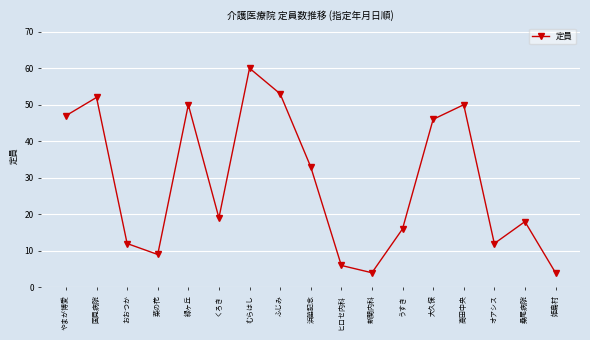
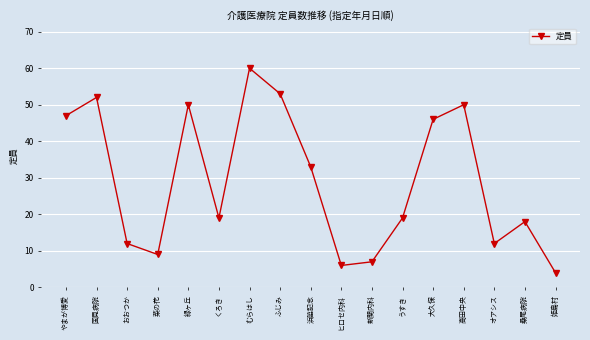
  {
    "やまが博愛": 47,
    "国見病院": 52,
    "おおつか": 12,
    "菜の花": 9,
    "緑ヶ丘": 50,
    "くろき": 19,
    "むらはし": 60,
    "ふじみ": 53,
    "浜脇記念": 33,
    "ヒロセ内科": 6,
-   "新関内科": 4,
-   "うすき": 16,
+   "新関内科": 7,
+   "うすき": 19,
    "大久保": 46,
    "高田中央": 50,
    "オアシス": 12,
    "桑尾病院": 18,
    "姫島村": 4
  }
